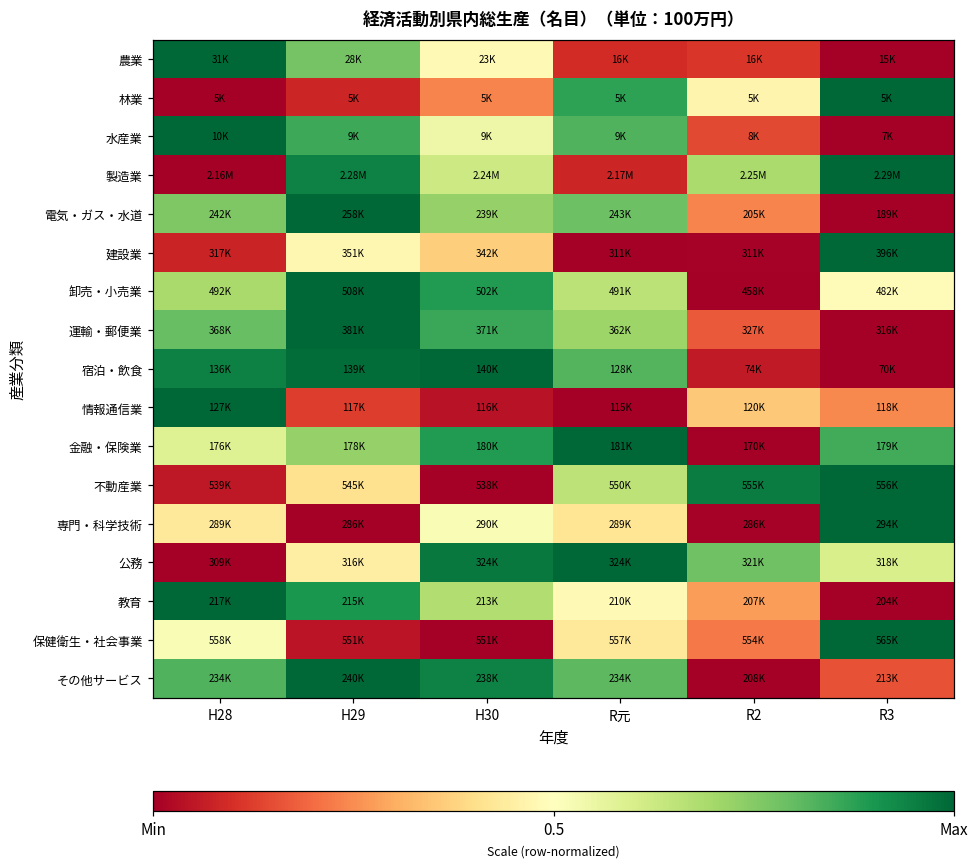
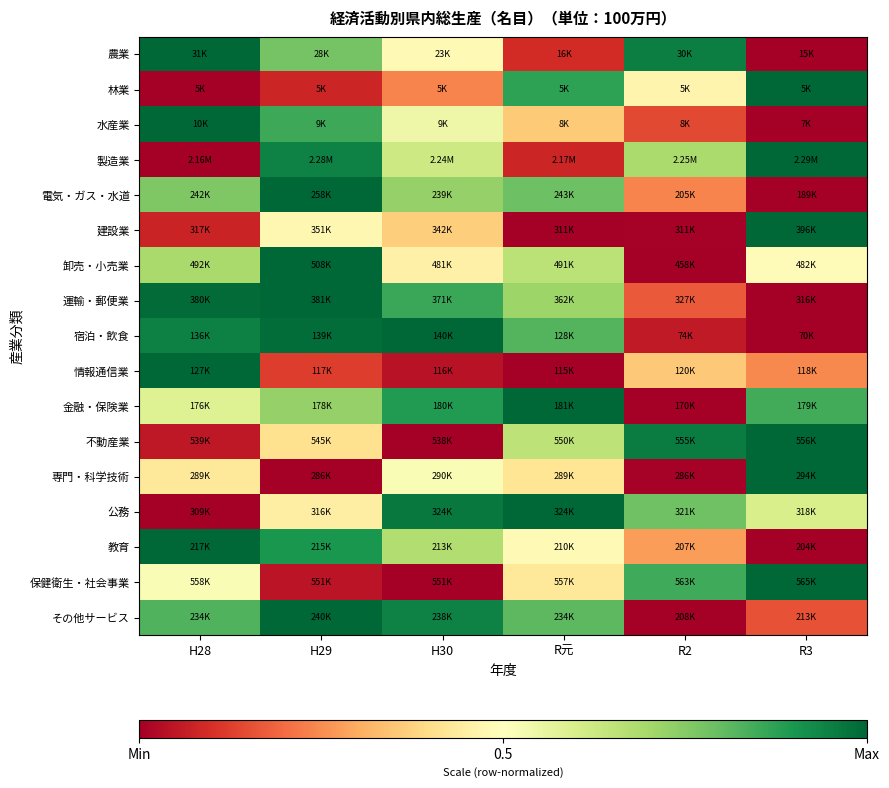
  {
    "農業": {
      "H28": "31K",
      "H29": "28K",
      "H30": "23K",
      "R元": "16K",
-     "R2": "16K",
+     "R2": "30K",
      "R3": "15K"
    },
    "林業": {
      "H28": "5K",
      "H29": "5K",
      "H30": "5K",
      "R元": "5K",
      "R2": "5K",
      "R3": "5K"
    },
    "水産業": {
      "H28": "10K",
      "H29": "9K",
      "H30": "9K",
-     "R元": "9K",
+     "R元": "8K",
      "R2": "8K",
      "R3": "7K"
    },
    "製造業": {
      "H28": "2.16M",
      "H29": "2.28M",
      "H30": "2.24M",
      "R元": "2.17M",
      "R2": "2.25M",
      "R3": "2.29M"
    },
    "電気・ガス・水道": {
      "H28": "242K",
      "H29": "258K",
      "H30": "239K",
      "R元": "243K",
      "R2": "205K",
      "R3": "189K"
    },
    "建設業": {
      "H28": "317K",
      "H29": "351K",
      "H30": "342K",
      "R元": "311K",
      "R2": "311K",
      "R3": "396K"
    },
    "卸売・小売業": {
      "H28": "492K",
      "H29": "508K",
-     "H30": "502K",
+     "H30": "481K",
      "R元": "491K",
      "R2": "458K",
      "R3": "482K"
    },
    "運輸・郵便業": {
-     "H28": "368K",
+     "H28": "380K",
      "H29": "381K",
      "H30": "371K",
      "R元": "362K",
      "R2": "327K",
      "R3": "316K"
    },
    "宿泊・飲食": {
      "H28": "136K",
      "H29": "139K",
      "H30": "140K",
      "R元": "128K",
      "R2": "74K",
      "R3": "70K"
    },
    "情報通信業": {
      "H28": "127K",
      "H29": "117K",
      "H30": "116K",
      "R元": "115K",
      "R2": "120K",
      "R3": "118K"
    },
    "金融・保険業": {
      "H28": "176K",
      "H29": "178K",
      "H30": "180K",
      "R元": "181K",
      "R2": "170K",
      "R3": "179K"
    },
    "不動産業": {
      "H28": "539K",
      "H29": "545K",
      "H30": "538K",
      "R元": "550K",
      "R2": "555K",
      "R3": "556K"
    },
    "専門・科学技術": {
      "H28": "289K",
      "H29": "286K",
      "H30": "290K",
      "R元": "289K",
      "R2": "286K",
      "R3": "294K"
    },
    "公務": {
      "H28": "309K",
      "H29": "316K",
      "H30": "324K",
      "R元": "324K",
      "R2": "321K",
      "R3": "318K"
    },
    "教育": {
      "H28": "217K",
      "H29": "215K",
      "H30": "213K",
      "R元": "210K",
      "R2": "207K",
      "R3": "204K"
    },
    "保健衛生・社会事業": {
      "H28": "558K",
      "H29": "551K",
      "H30": "551K",
      "R元": "557K",
-     "R2": "554K",
+     "R2": "563K",
      "R3": "565K"
    },
    "その他サービス": {
      "H28": "234K",
      "H29": "240K",
      "H30": "238K",
      "R元": "234K",
      "R2": "208K",
      "R3": "213K"
    }
  }
